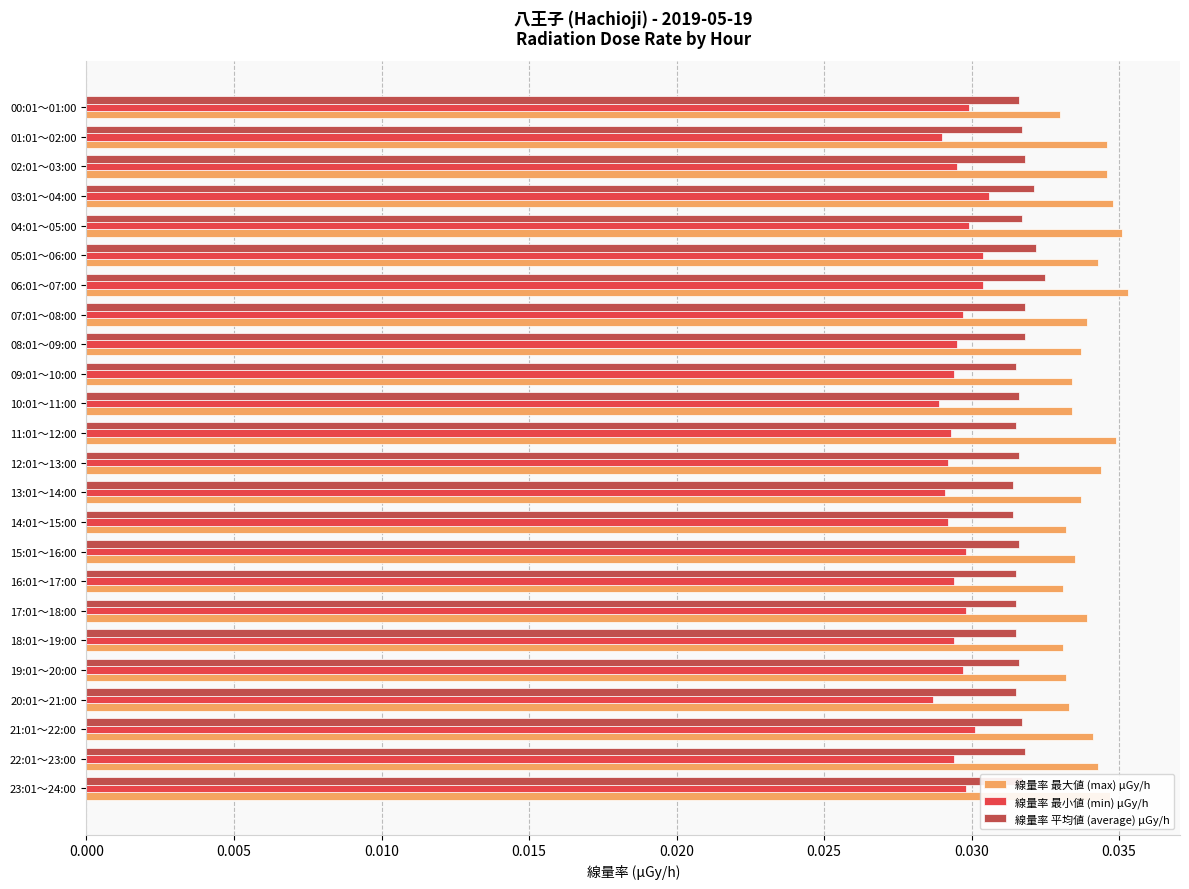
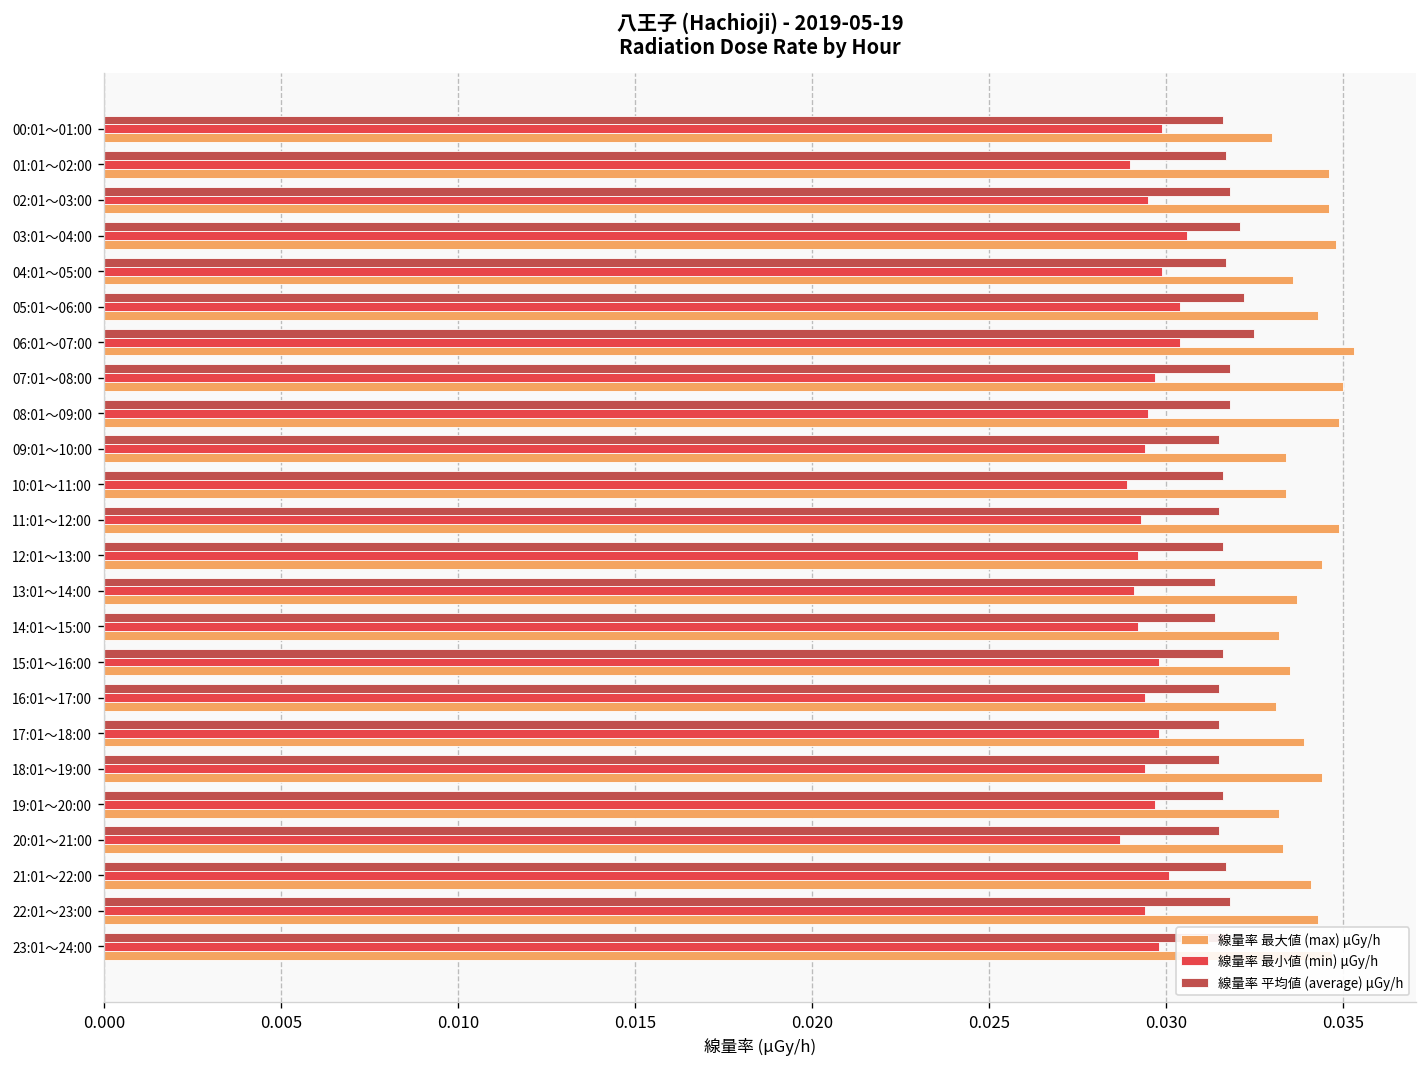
  {
    "線量率 最大値 (max) μGy/h": {
      "00:01～01:00": 0.0330,
      "01:01～02:00": 0.0346,
      "02:01～03:00": 0.0346,
      "03:01～04:00": 0.0348,
-     "04:01～05:00": 0.0351,
+     "04:01～05:00": 0.0336,
      "05:01～06:00": 0.0343,
      "06:01～07:00": 0.0353,
-     "07:01～08:00": 0.0339,
-     "08:01～09:00": 0.0337,
+     "07:01～08:00": 0.0350,
+     "08:01～09:00": 0.0349,
      "09:01～10:00": 0.0334,
      "10:01～11:00": 0.0334,
      "11:01～12:00": 0.0349,
      "12:01～13:00": 0.0344,
      "13:01～14:00": 0.0337,
      "14:01～15:00": 0.0332,
      "15:01～16:00": 0.0335,
      "16:01～17:00": 0.0331,
      "17:01～18:00": 0.0339,
-     "18:01～19:00": 0.0331,
+     "18:01～19:00": 0.0344,
      "19:01～20:00": 0.0332,
      "20:01～21:00": 0.0333,
      "21:01～22:00": 0.0341,
      "22:01～23:00": 0.0343
    }
  }
